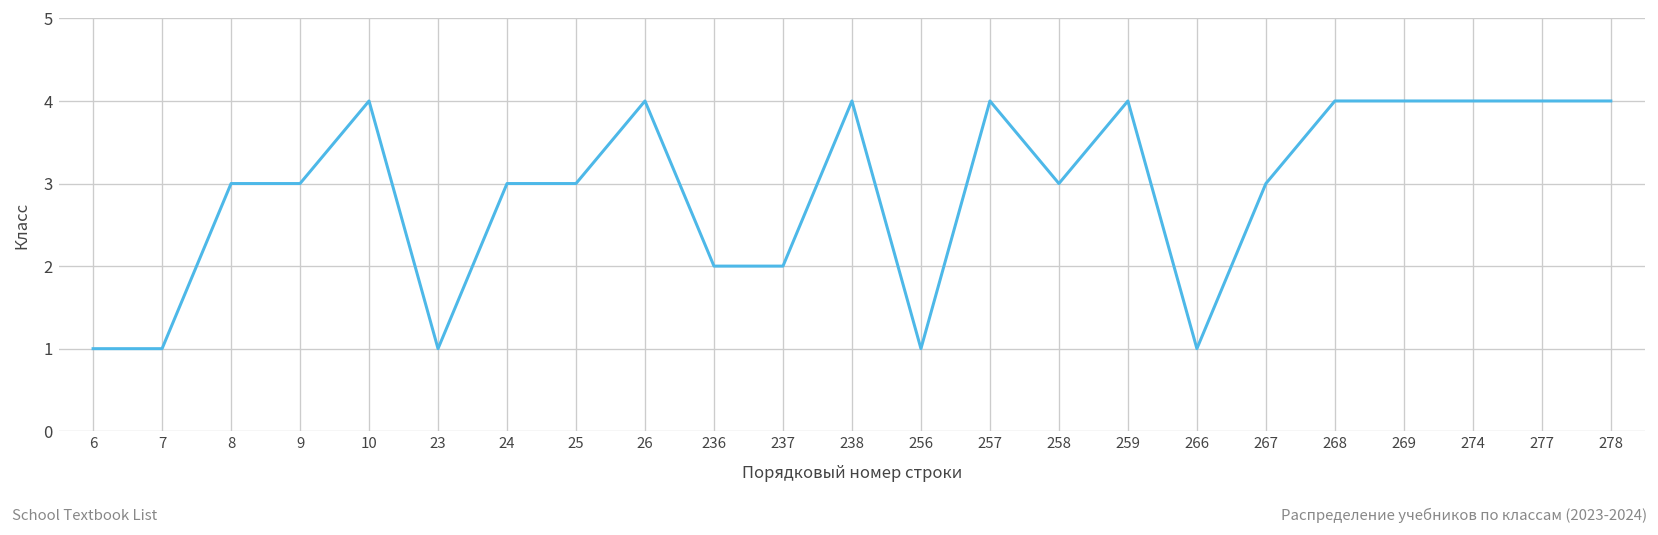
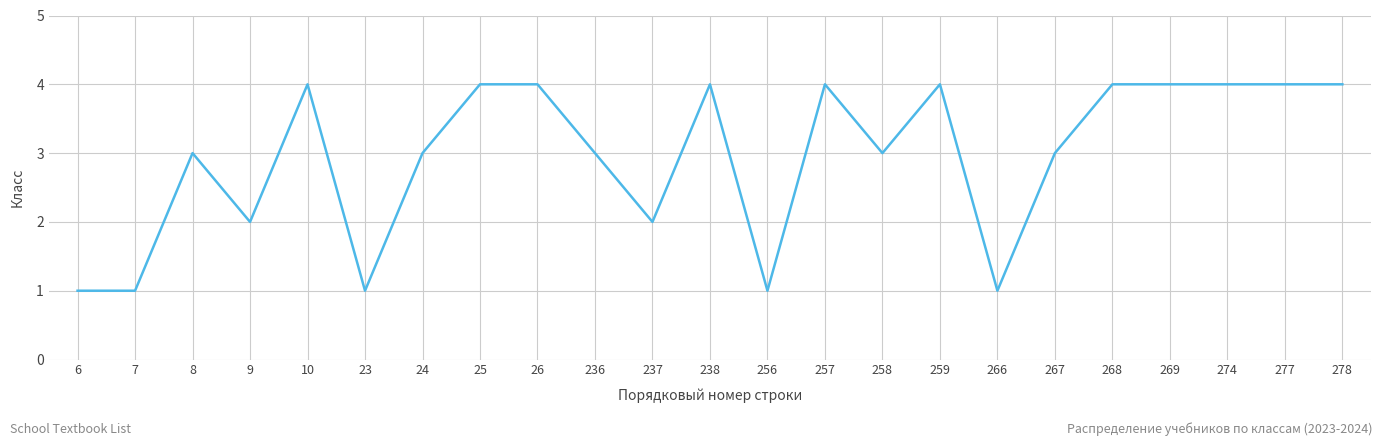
  {
    "6": 1,
    "7": 1,
    "8": 3,
-   "9": 3,
+   "9": 2,
    "10": 4,
    "23": 1,
    "24": 3,
-   "25": 3,
+   "25": 4,
    "26": 4,
-   "236": 2,
+   "236": 3,
    "237": 2,
    "238": 4,
    "256": 1,
    "257": 4,
    "258": 3,
    "259": 4,
    "266": 1,
    "267": 3,
    "268": 4,
    "269": 4,
    "274": 4,
    "277": 4,
    "278": 4
  }
